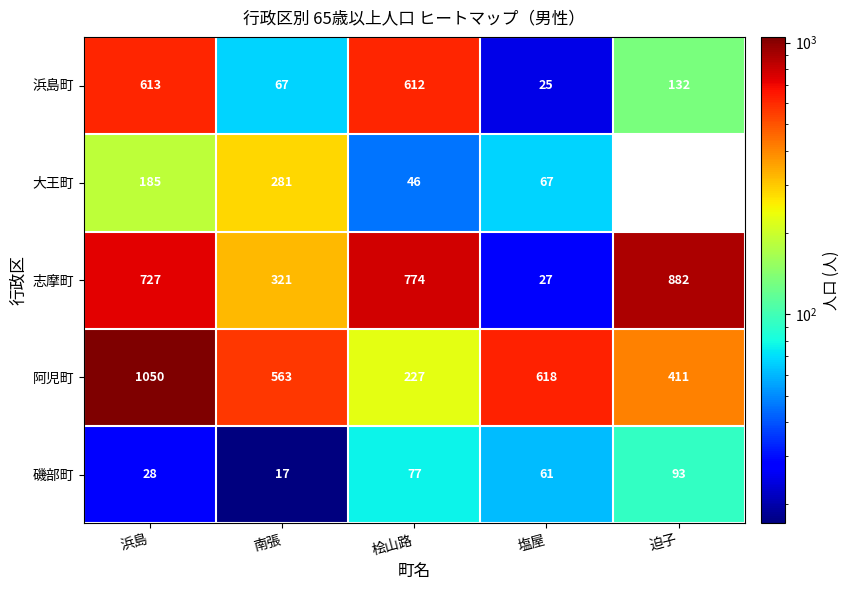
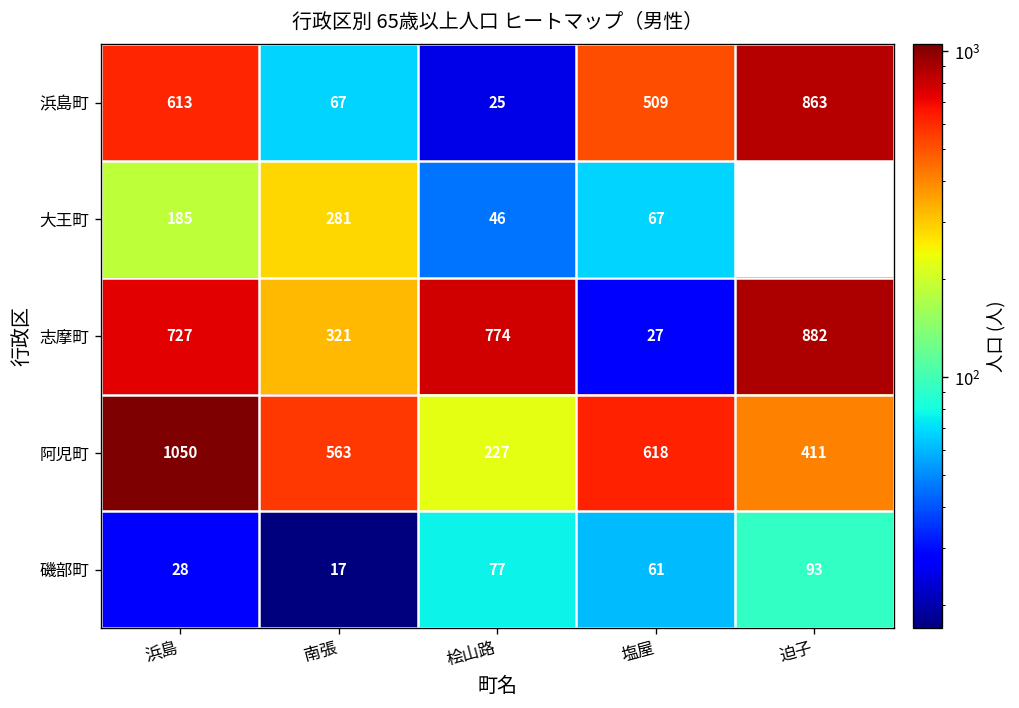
  {
    "浜島町": {
      "浜島": 613,
      "南張": 67,
-     "桧山路": 612,
-     "塩屋": 25,
-     "迫子": 132
+     "桧山路": 25,
+     "塩屋": 509,
+     "迫子": 863
    },
    "大王町": {
      "浜島": 185,
      "南張": 281,
      "桧山路": 46,
      "塩屋": 67
    },
    "志摩町": {
      "浜島": 727,
      "南張": 321,
      "桧山路": 774,
      "塩屋": 27,
      "迫子": 882
    },
    "阿児町": {
      "浜島": 1050,
      "南張": 563,
      "桧山路": 227,
      "塩屋": 618,
      "迫子": 411
    },
    "磯部町": {
      "浜島": 28,
      "南張": 17,
      "桧山路": 77,
      "塩屋": 61,
      "迫子": 93
    }
  }
